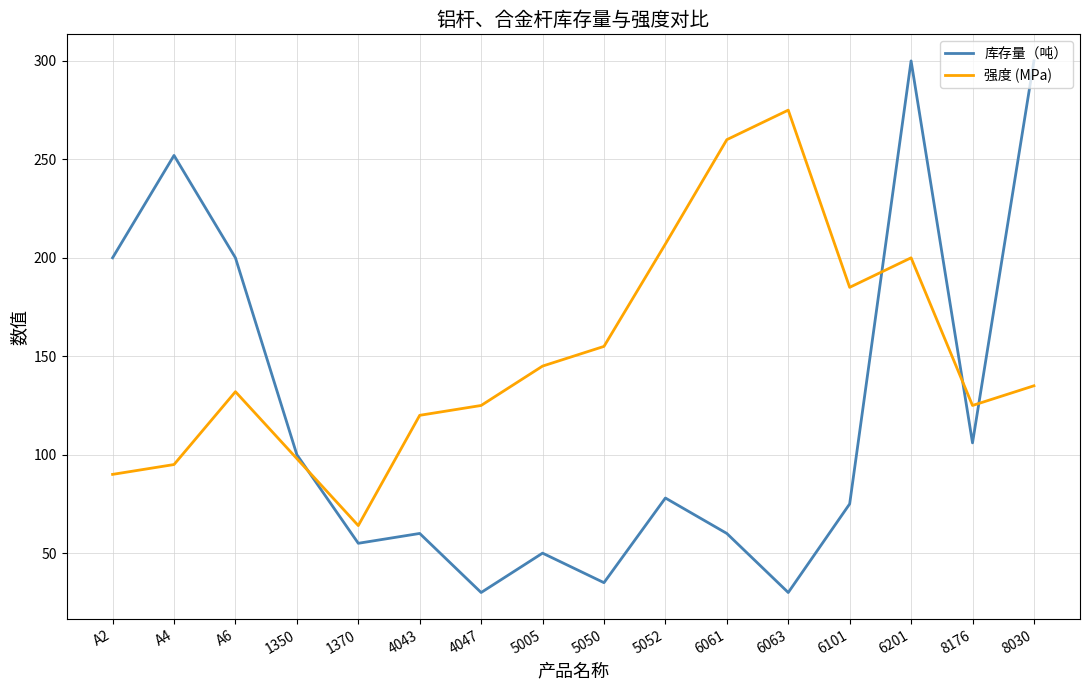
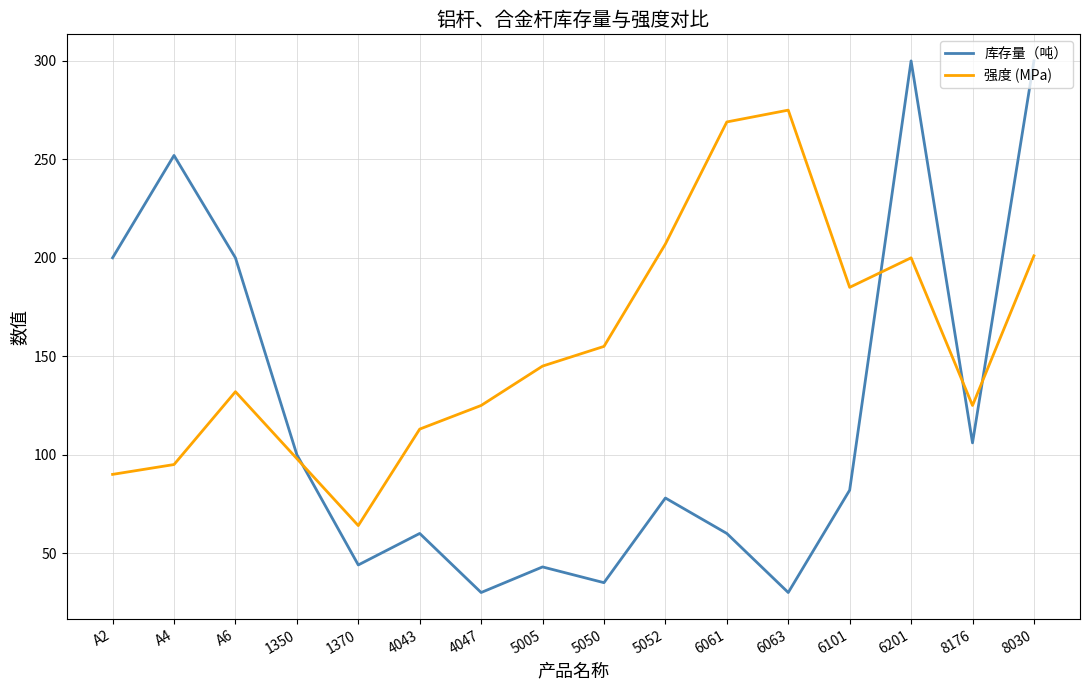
  {
    "库存量（吨）": {
      "A2": 200,
      "A4": 252,
      "A6": 200,
      "1350": 100,
-     "1370": 55,
+     "1370": 44,
      "4043": 60,
      "4047": 30,
-     "5005": 50,
+     "5005": 43,
      "5050": 35,
      "5052": 78,
      "6061": 60,
      "6063": 30,
-     "6101": 75,
+     "6101": 82,
      "6201": 300,
      "8176": 106
    },
    "强度 (MPa)": {
      "A2": 90,
      "A4": 95,
      "A6": 132,
      "1350": 98,
      "1370": 64,
-     "4043": 120,
+     "4043": 113,
      "4047": 125,
      "5005": 145,
      "5050": 155,
      "5052": 207,
-     "6061": 260,
+     "6061": 269,
      "6063": 275,
      "6101": 185,
      "6201": 200,
      "8176": 125,
-     "8030": 135
+     "8030": 201
    }
  }
